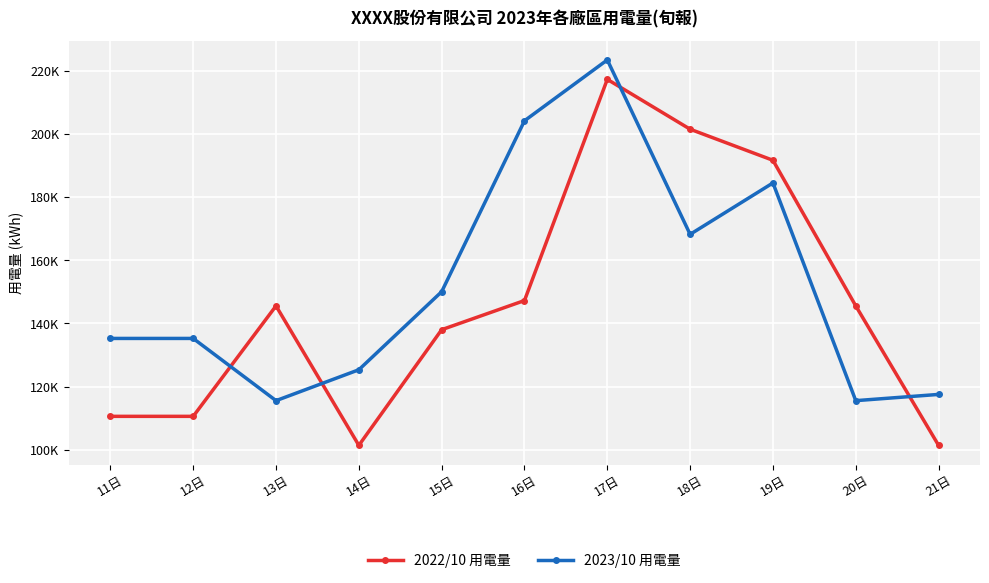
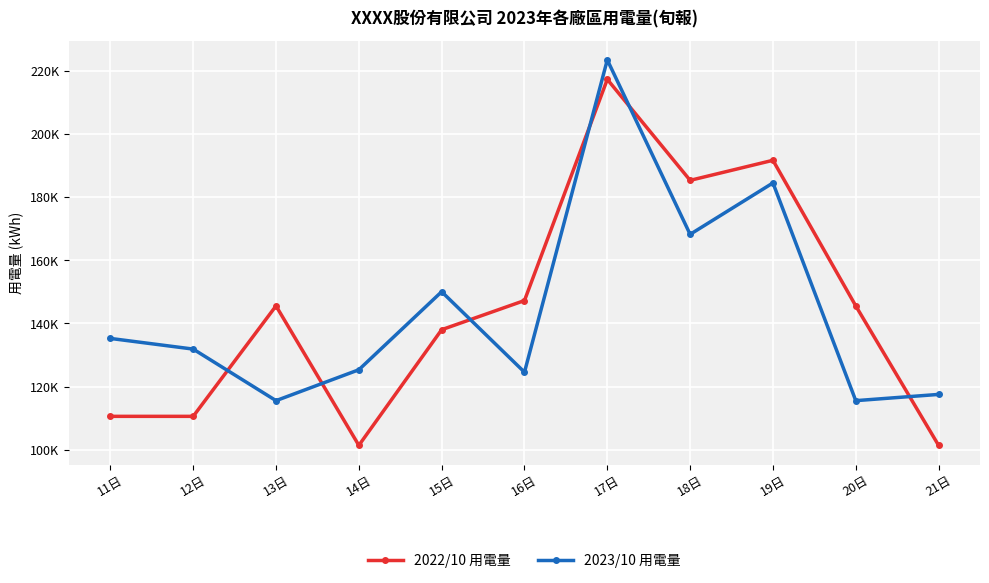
  {
    "2022/10 用電量": {
      "11日": 111000,
      "12日": 111000,
      "13日": 146000,
      "14日": 101000,
      "15日": 138000,
      "16日": 147000,
      "17日": 217000,
-     "18日": 202000,
+     "18日": 185000,
      "19日": 192000,
      "20日": 146000,
      "21日": 101000
    },
    "2023/10 用電量": {
      "11日": 135000,
-     "12日": 135000,
+     "12日": 132000,
      "13日": 116000,
      "14日": 125000,
      "15日": 150000,
-     "16日": 204000,
+     "16日": 125000,
      "17日": 224000,
      "18日": 168000,
      "19日": 185000,
      "20日": 116000,
      "21日": 118000
    }
  }
